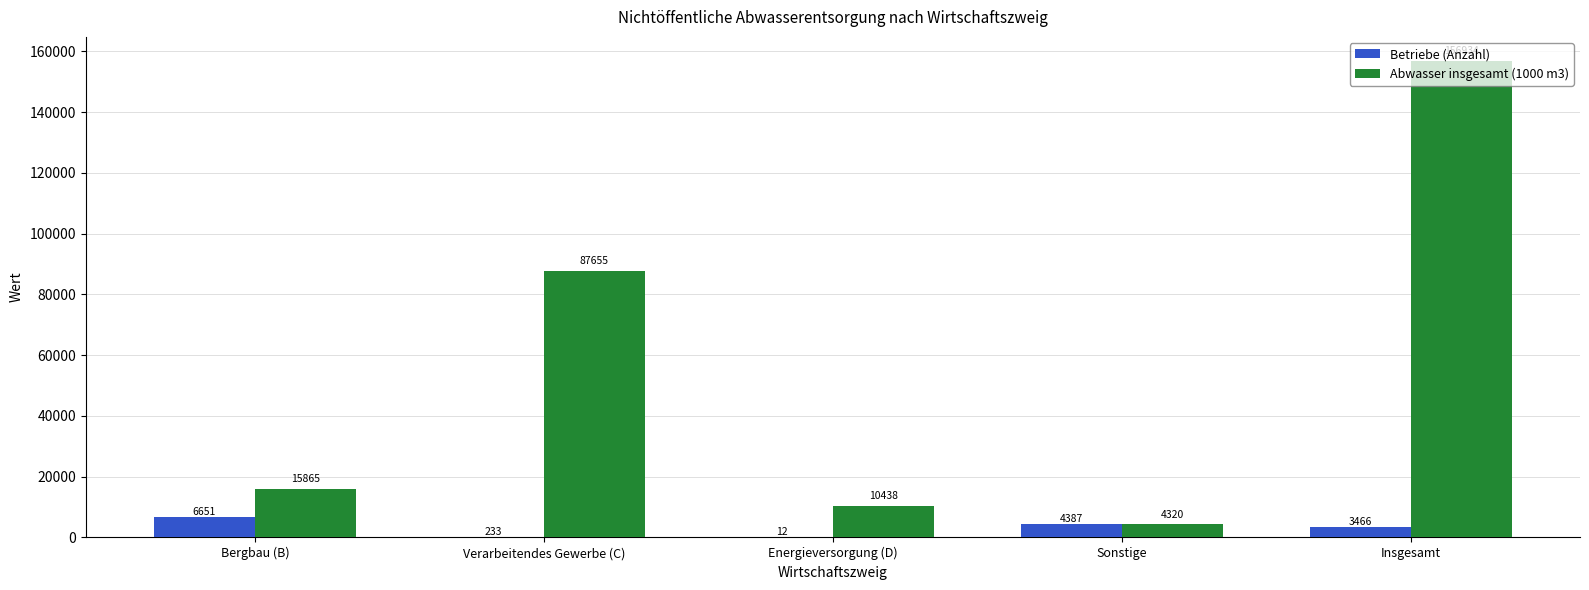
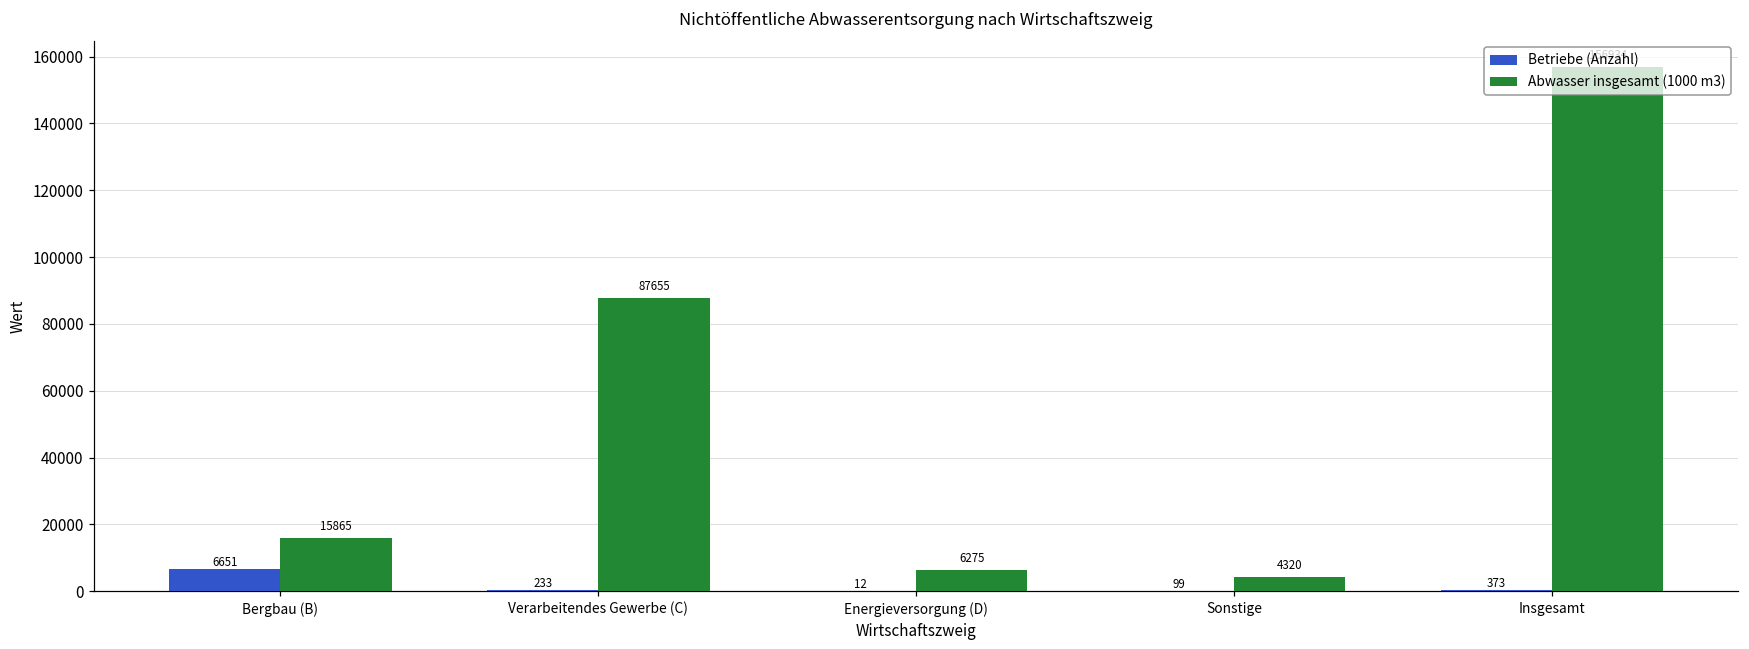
  {
    "Betriebe (Anzahl)": {
      "Bergbau (B)": 6651,
      "Verarbeitendes Gewerbe (C)": 233,
      "Energieversorgung (D)": 12,
-     "Sonstige": 4387,
-     "Insgesamt": 3466
+     "Sonstige": 99,
+     "Insgesamt": 373
    },
    "Abwasser insgesamt (1000 m3)": {
      "Bergbau (B)": 15865,
      "Verarbeitendes Gewerbe (C)": 87655,
-     "Energieversorgung (D)": 10438,
+     "Energieversorgung (D)": 6275,
      "Sonstige": 4320
    }
  }
